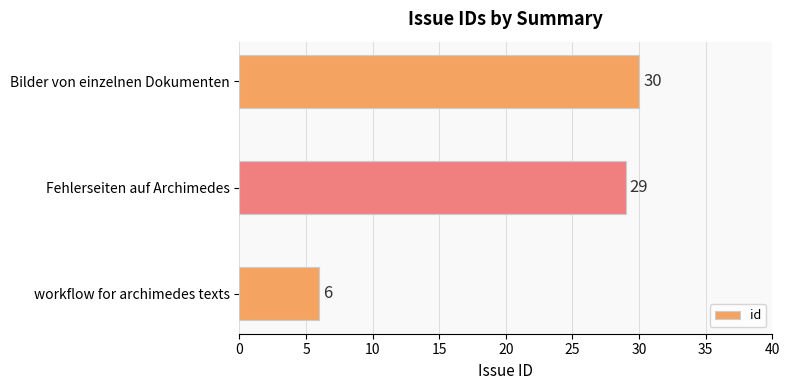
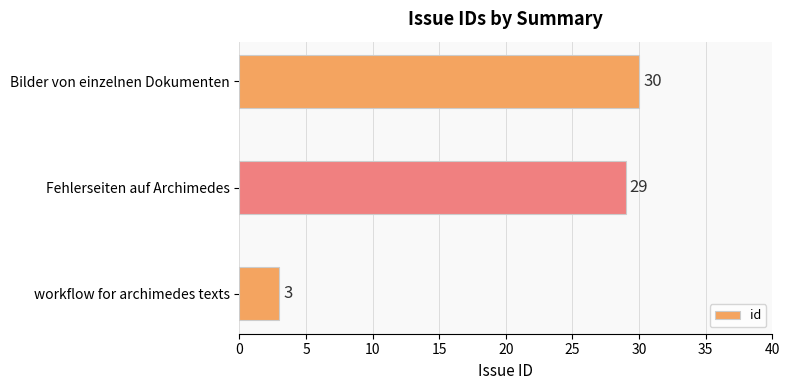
  {
    "Bilder von einzelnen Dokumenten": 30,
    "Fehlerseiten auf Archimedes": 29,
-   "workflow for archimedes texts": 6
+   "workflow for archimedes texts": 3
  }
